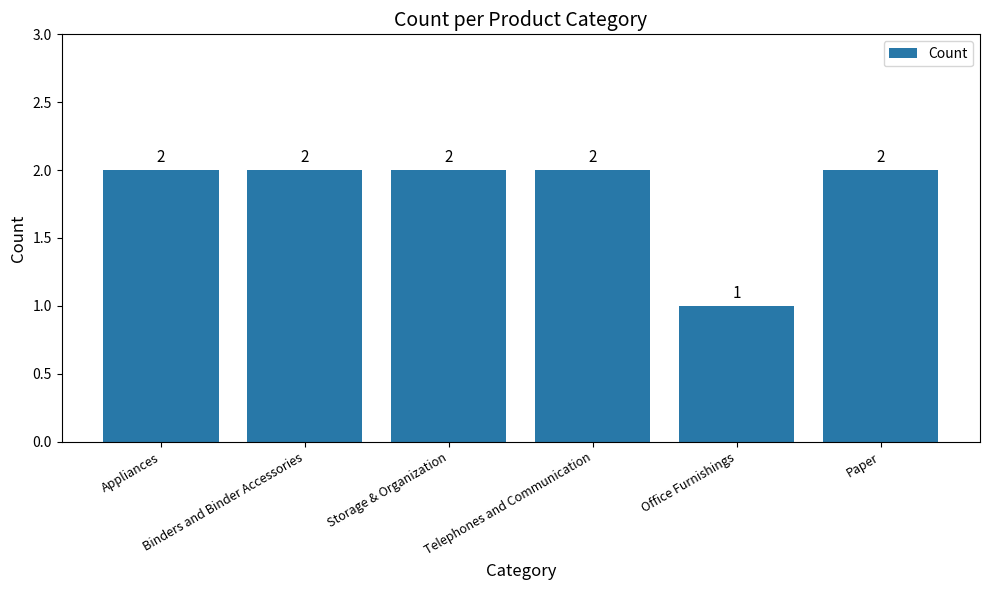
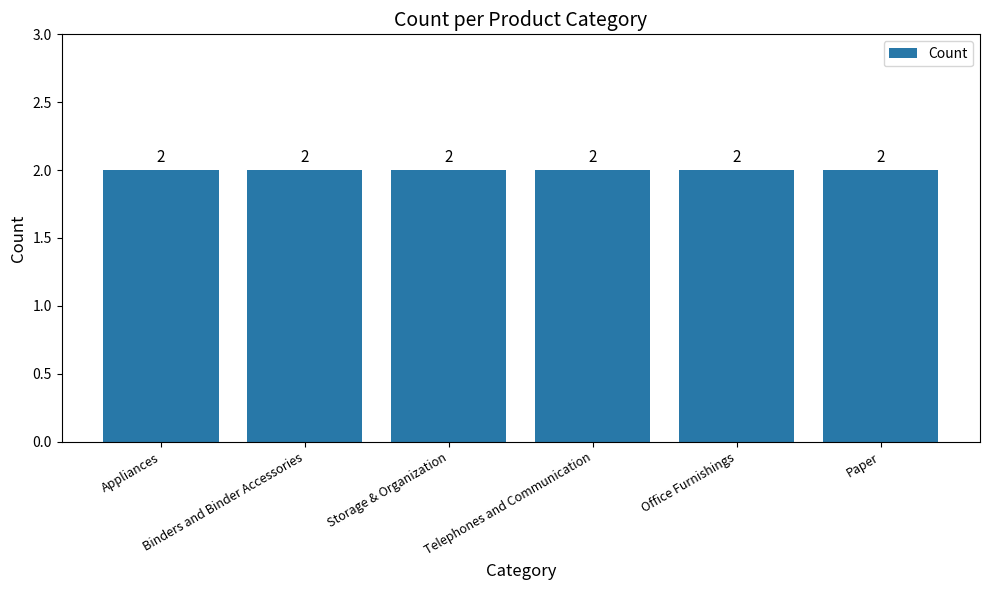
  {
    "Appliances": 2,
    "Binders and Binder Accessories": 2,
    "Storage & Organization": 2,
    "Telephones and Communication": 2,
-   "Office Furnishings": 1,
+   "Office Furnishings": 2,
    "Paper": 2
  }
